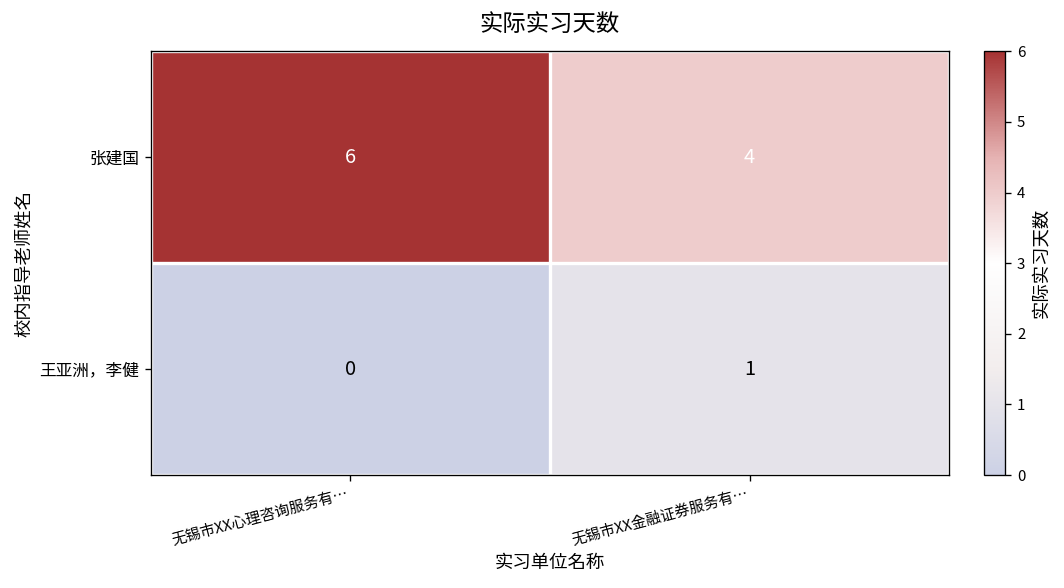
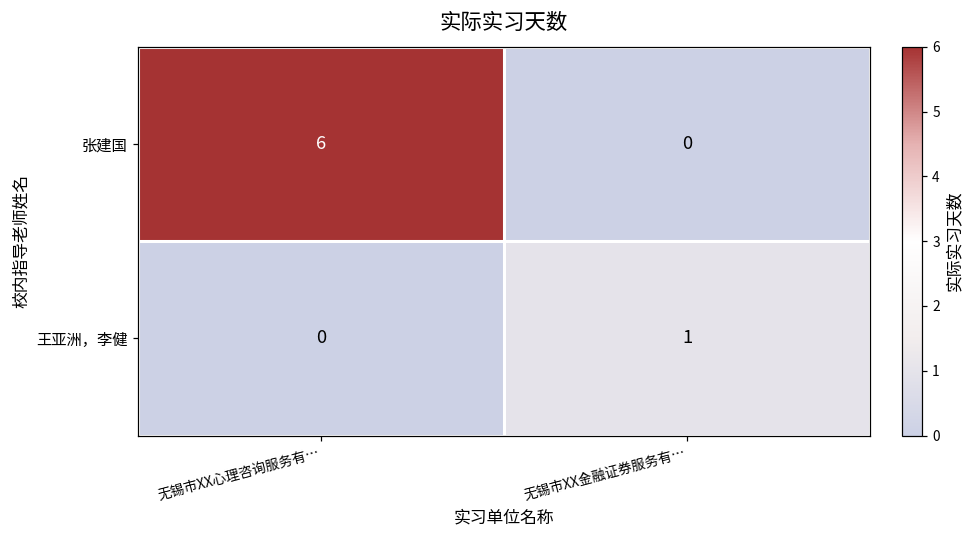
  {
    "张建国": {
      "无锡市XX心理咨询服务有…": 6,
-     "无锡市XX金融证券服务有…": 4
+     "无锡市XX金融证券服务有…": 0
    },
    "王亚洲，李健": {
      "无锡市XX心理咨询服务有…": 0,
      "无锡市XX金融证券服务有…": 1
    }
  }
